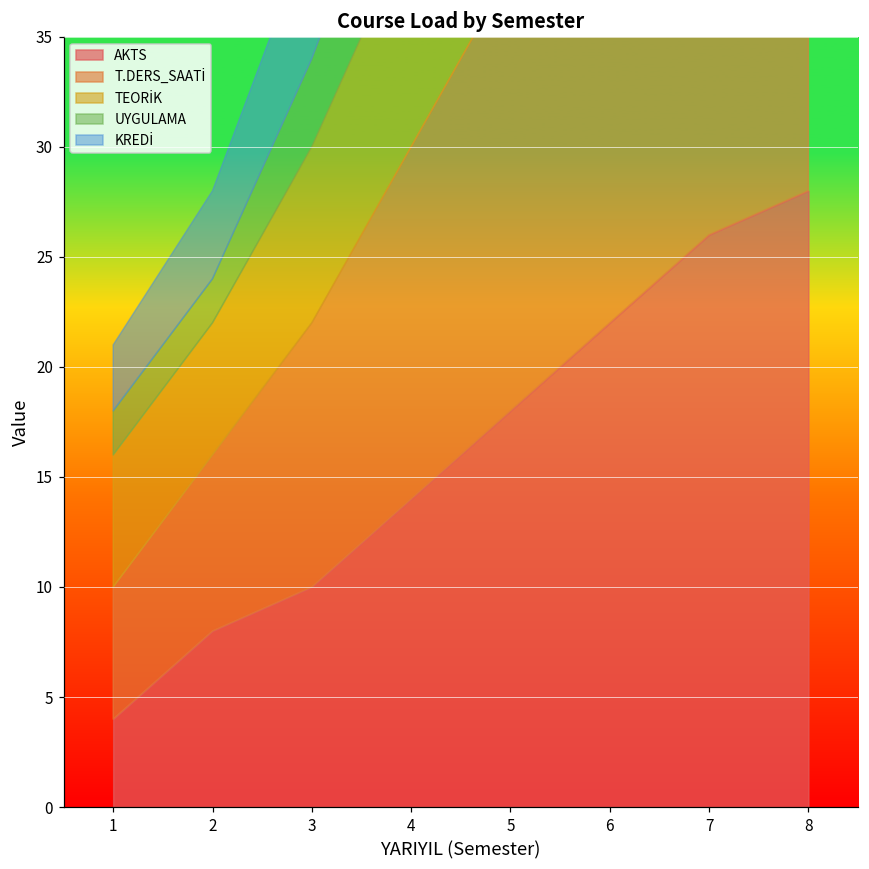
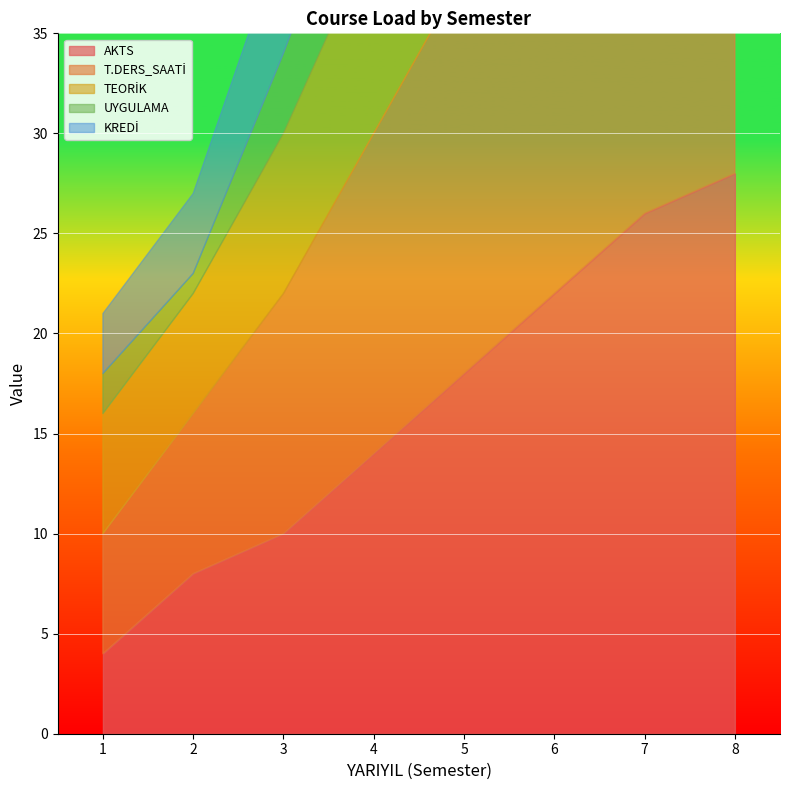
  {
    "UYGULAMA": {
      "1": 2,
-     "2": 2,
+     "2": 1,
      "3": 4
    },
    "KREDİ": {
      "1": 3,
      "2": 4
    }
  }
